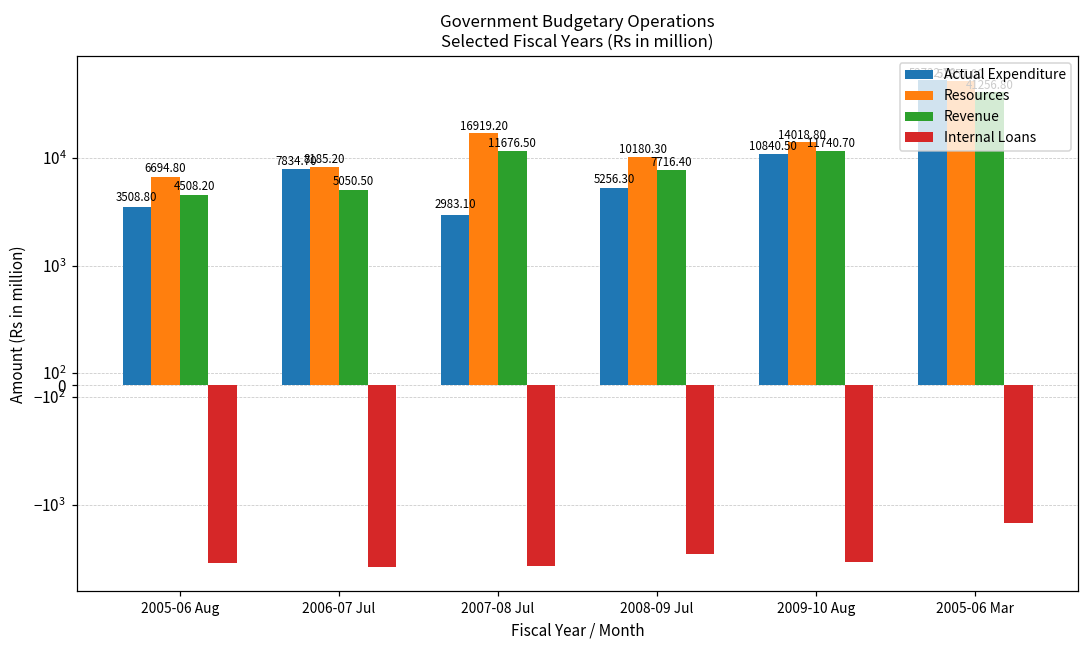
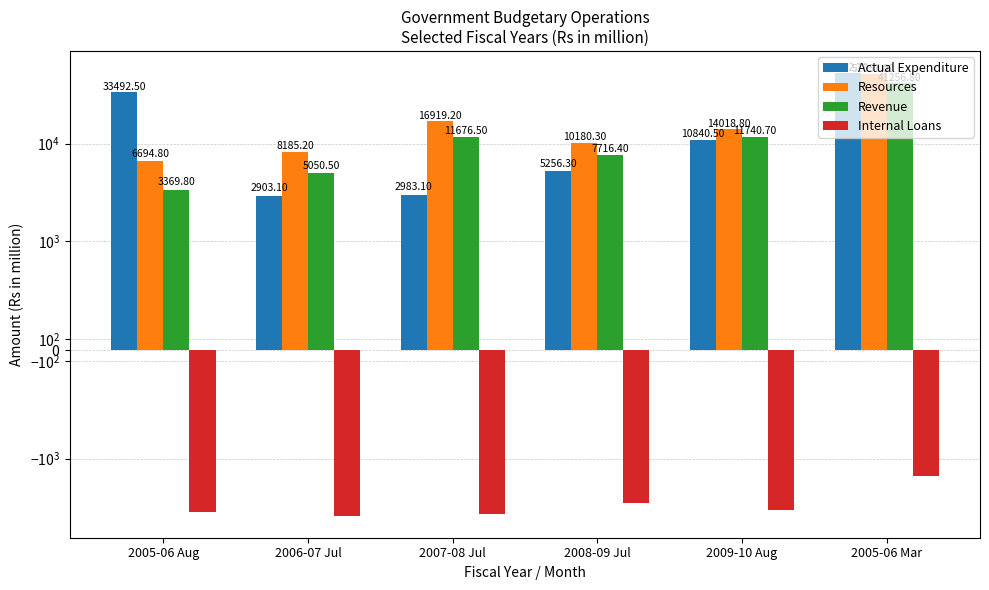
  {
    "Actual Expenditure": {
-     "2005-06 Aug": 3508.80,
-     "2006-07 Jul": 7834.70,
+     "2005-06 Aug": 33492.50,
+     "2006-07 Jul": 2903.10,
      "2007-08 Jul": 2983.10,
      "2008-09 Jul": 5256.30,
      "2009-10 Aug": 10840.50
    },
    "Resources": {
      "2005-06 Aug": 6694.80,
      "2007-08 Jul": 16919.20,
      "2008-09 Jul": 10180.30,
      "2009-10 Aug": 14018.80
    },
    "Revenue": {
-     "2005-06 Aug": 4508.20,
+     "2005-06 Aug": 3369.80,
      "2006-07 Jul": 5050.50,
      "2007-08 Jul": 11676.50,
      "2008-09 Jul": 7716.40,
      "2009-10 Aug": 11740.70
    }
  }
